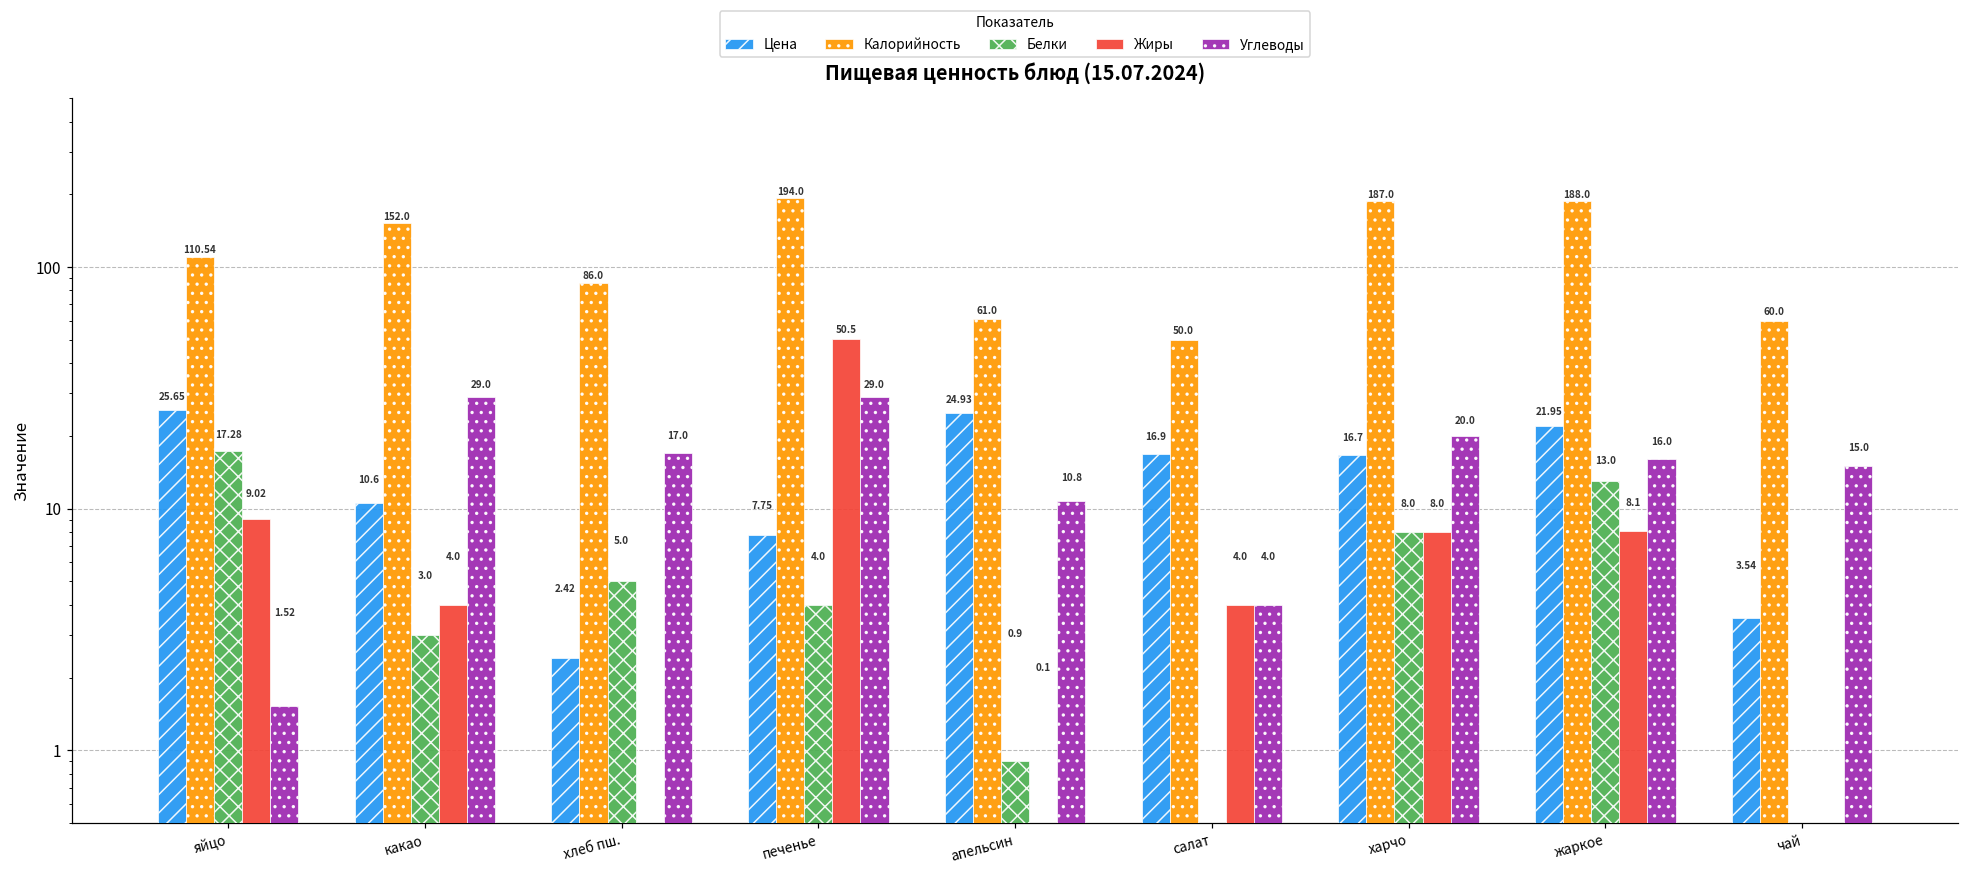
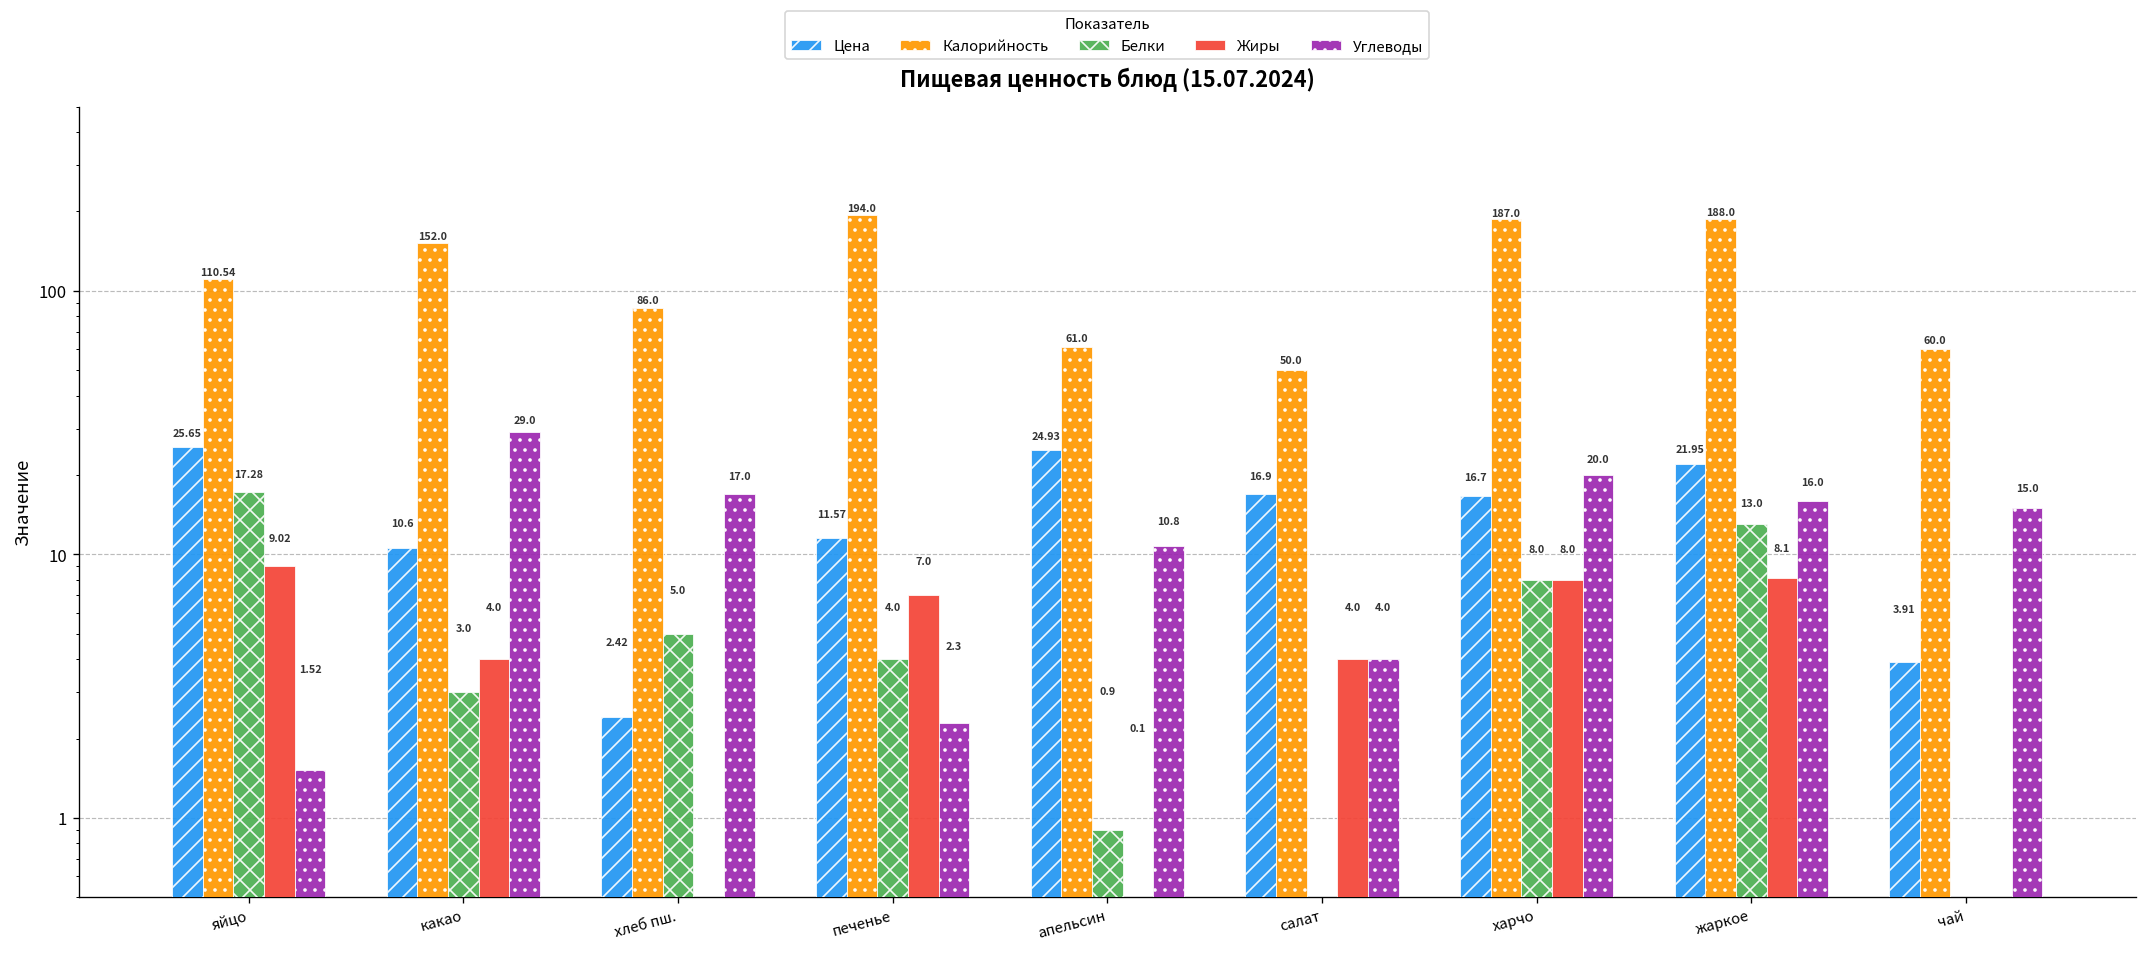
  {
    "Цена": {
      "яйцо": 25.65,
      "какао": 10.6,
-     "печенье": 7.75,
+     "печенье": 11.57,
      "апельсин": 24.93,
      "салат": 16.9,
      "харчо": 16.7,
      "жаркое": 21.95,
-     "чай": 3.54
+     "чай": 3.91
    },
    "Калорийность": {
      "яйцо": 110.54,
      "какао": 152.0,
      "хлеб пш.": 86.0,
      "печенье": 194.0,
      "апельсин": 61.0,
      "салат": 50.0,
      "харчо": 187.0,
      "жаркое": 188.0,
      "чай": 60.0
    },
    "Белки": {
      "яйцо": 17.28,
      "харчо": 8.0,
      "жаркое": 13.0
    },
    "Жиры": {
      "яйцо": 9.02,
-     "печенье": 50.5,
+     "печенье": 7.0,
      "харчо": 8.0,
      "жаркое": 8.1
    },
    "Углеводы": {
      "какао": 29.0,
      "хлеб пш.": 17.0,
-     "печенье": 29.0,
+     "печенье": 2.3,
      "апельсин": 10.8,
      "харчо": 20.0,
      "жаркое": 16.0,
      "чай": 15.0
    }
  }
